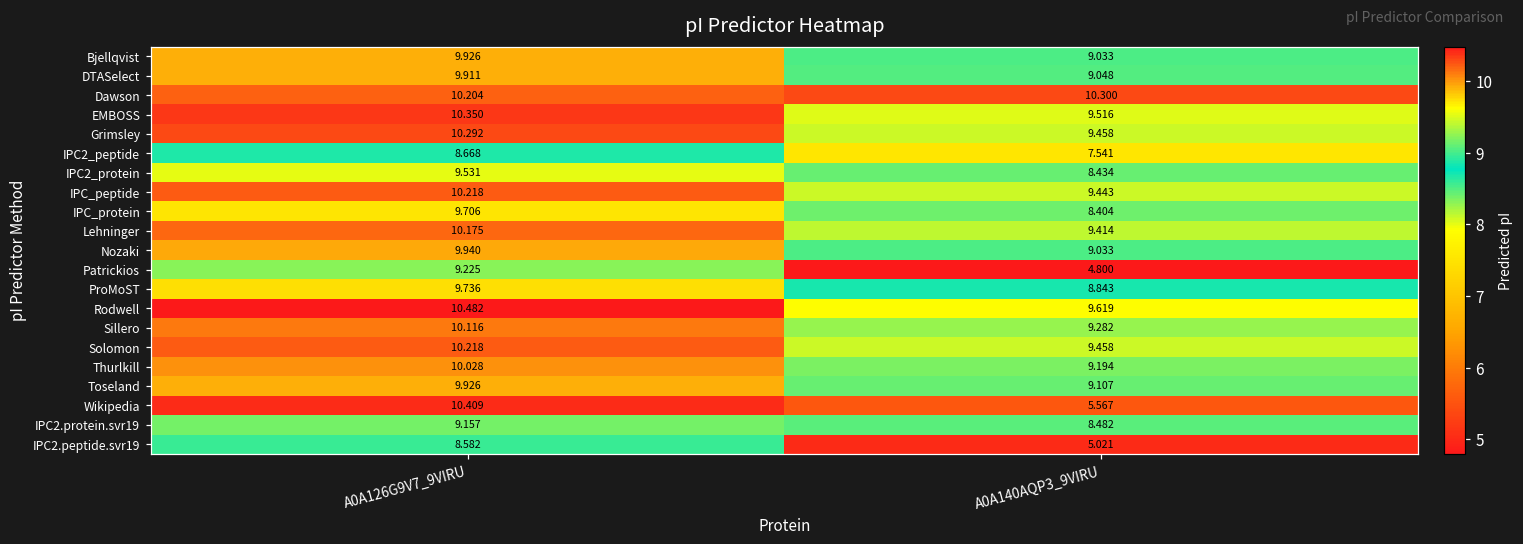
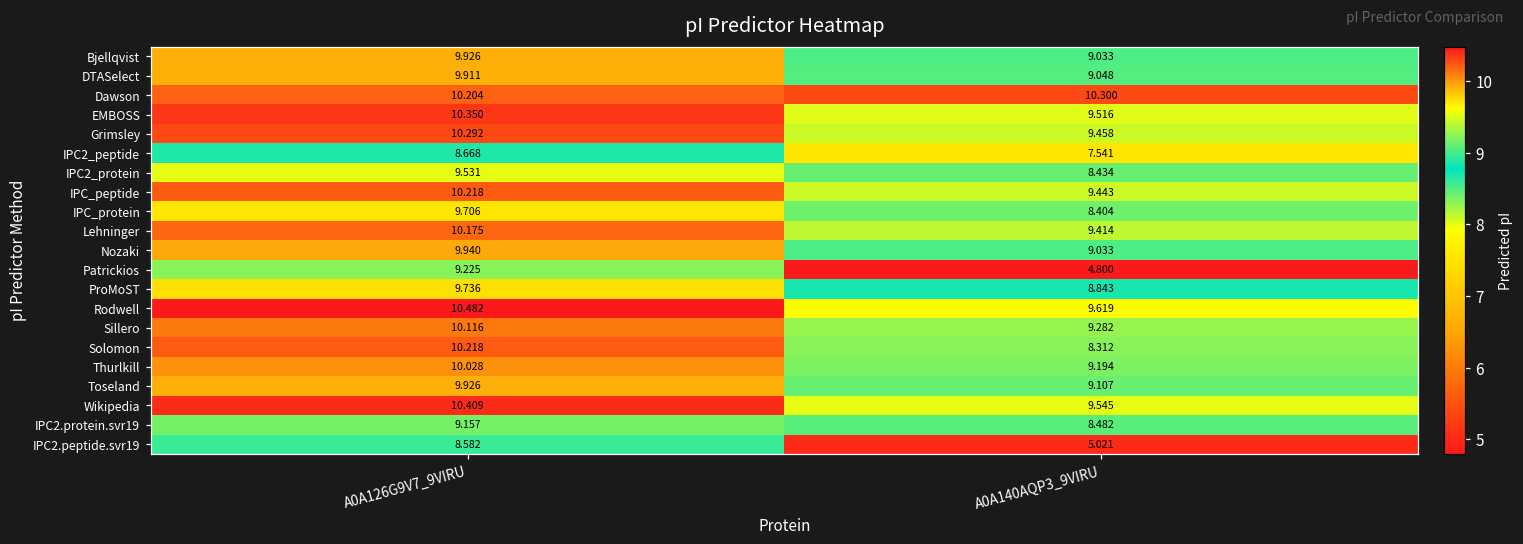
  {
    "Bjellqvist": {
      "A0A126G9V7_9VIRU": 9.926,
      "A0A140AQP3_9VIRU": 9.033
    },
    "DTASelect": {
      "A0A126G9V7_9VIRU": 9.911,
      "A0A140AQP3_9VIRU": 9.048
    },
    "Dawson": {
      "A0A126G9V7_9VIRU": 10.204,
      "A0A140AQP3_9VIRU": 10.300
    },
    "EMBOSS": {
      "A0A126G9V7_9VIRU": 10.350,
      "A0A140AQP3_9VIRU": 9.516
    },
    "Grimsley": {
      "A0A126G9V7_9VIRU": 10.292,
      "A0A140AQP3_9VIRU": 9.458
    },
    "IPC2_peptide": {
      "A0A126G9V7_9VIRU": 8.668,
      "A0A140AQP3_9VIRU": 7.541
    },
    "IPC2_protein": {
      "A0A126G9V7_9VIRU": 9.531,
      "A0A140AQP3_9VIRU": 8.434
    },
    "IPC_peptide": {
      "A0A126G9V7_9VIRU": 10.218,
      "A0A140AQP3_9VIRU": 9.443
    },
    "IPC_protein": {
      "A0A126G9V7_9VIRU": 9.706,
      "A0A140AQP3_9VIRU": 8.404
    },
    "Lehninger": {
      "A0A126G9V7_9VIRU": 10.175,
      "A0A140AQP3_9VIRU": 9.414
    },
    "Nozaki": {
      "A0A126G9V7_9VIRU": 9.940,
      "A0A140AQP3_9VIRU": 9.033
    },
    "Patrickios": {
      "A0A126G9V7_9VIRU": 9.225,
      "A0A140AQP3_9VIRU": 4.800
    },
    "ProMoST": {
      "A0A126G9V7_9VIRU": 9.736,
      "A0A140AQP3_9VIRU": 8.843
    },
    "Rodwell": {
      "A0A126G9V7_9VIRU": 10.482,
      "A0A140AQP3_9VIRU": 9.619
    },
    "Sillero": {
      "A0A126G9V7_9VIRU": 10.116,
      "A0A140AQP3_9VIRU": 9.282
    },
    "Solomon": {
      "A0A126G9V7_9VIRU": 10.218,
-     "A0A140AQP3_9VIRU": 9.458
+     "A0A140AQP3_9VIRU": 8.312
    },
    "Thurlkill": {
      "A0A126G9V7_9VIRU": 10.028,
      "A0A140AQP3_9VIRU": 9.194
    },
    "Toseland": {
      "A0A126G9V7_9VIRU": 9.926,
      "A0A140AQP3_9VIRU": 9.107
    },
    "Wikipedia": {
      "A0A126G9V7_9VIRU": 10.409,
-     "A0A140AQP3_9VIRU": 5.567
+     "A0A140AQP3_9VIRU": 9.545
    },
    "IPC2.protein.svr19": {
      "A0A126G9V7_9VIRU": 9.157,
      "A0A140AQP3_9VIRU": 8.482
    },
    "IPC2.peptide.svr19": {
      "A0A126G9V7_9VIRU": 8.582,
      "A0A140AQP3_9VIRU": 5.021
    }
  }
